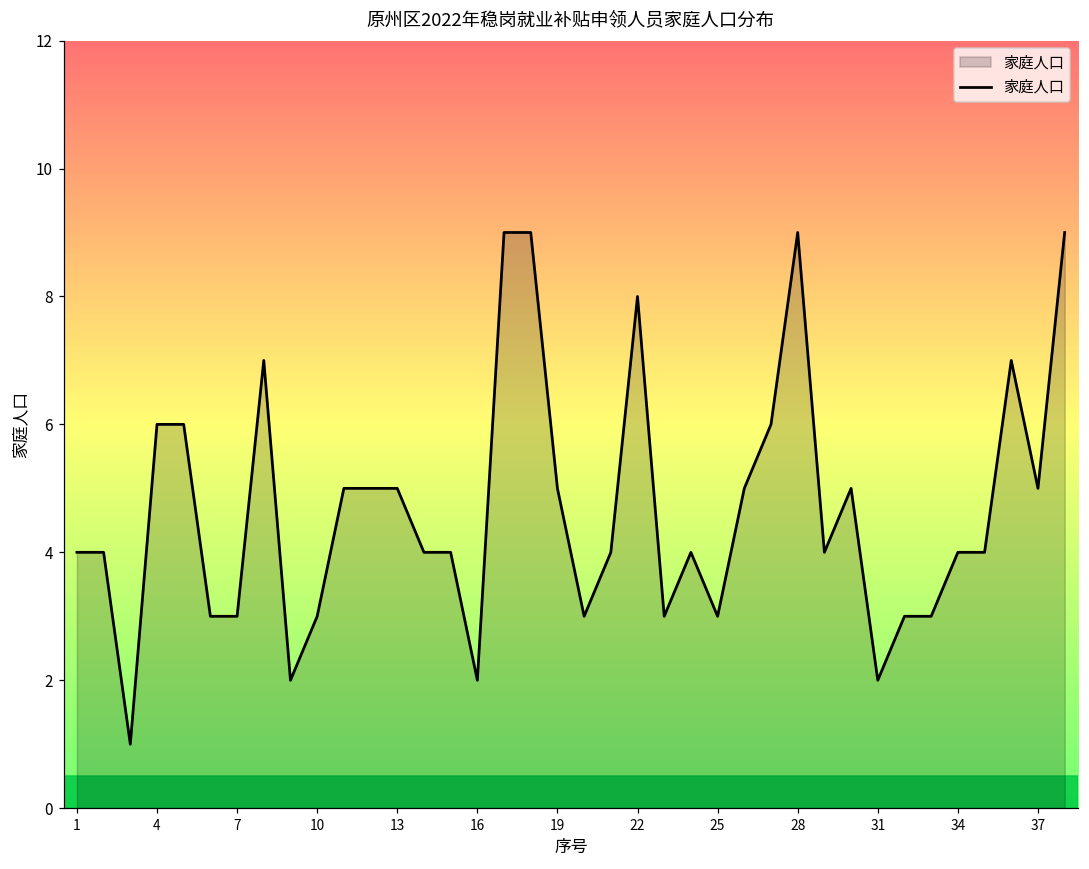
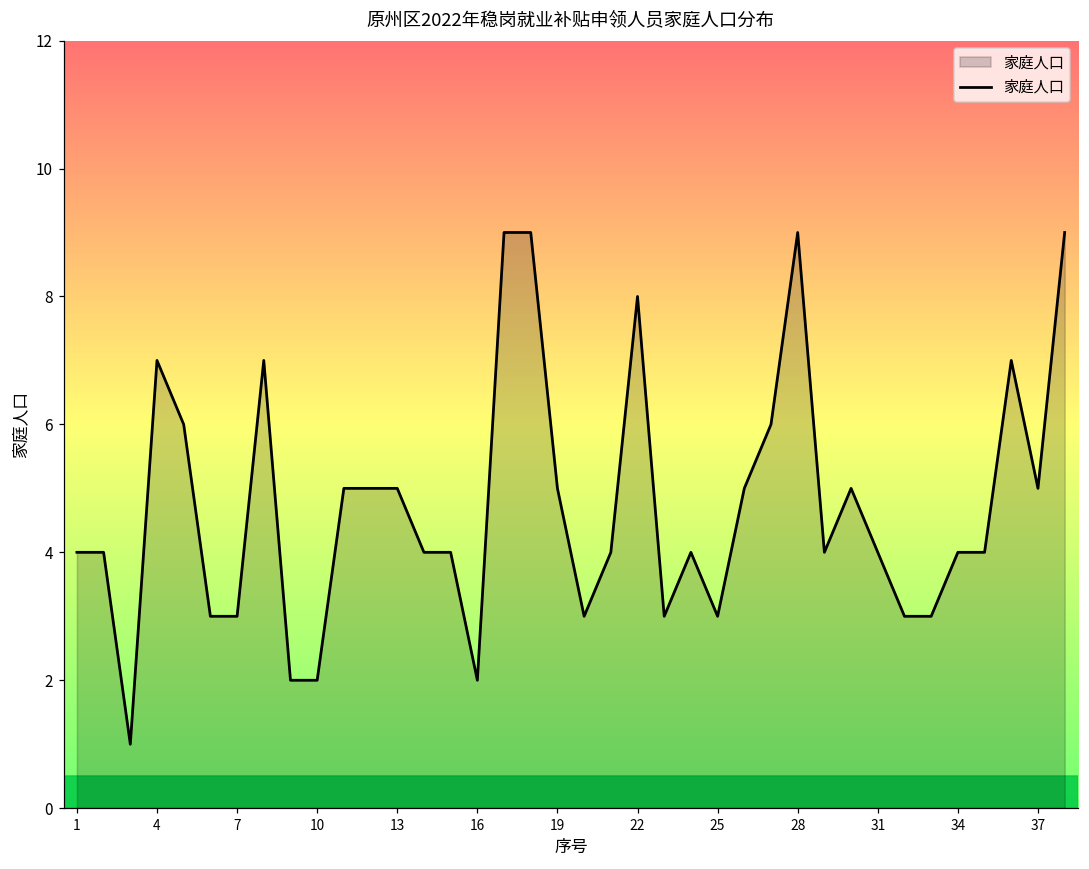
  {
    "1": 4,
-   "4": 6,
+   "4": 7,
    "7": 3,
-   "10": 3,
+   "10": 2,
    "13": 5,
    "16": 2,
    "19": 5,
    "22": 8,
    "25": 3,
    "28": 9,
-   "31": 2,
+   "31": 4,
    "34": 4,
    "37": 5
  }
